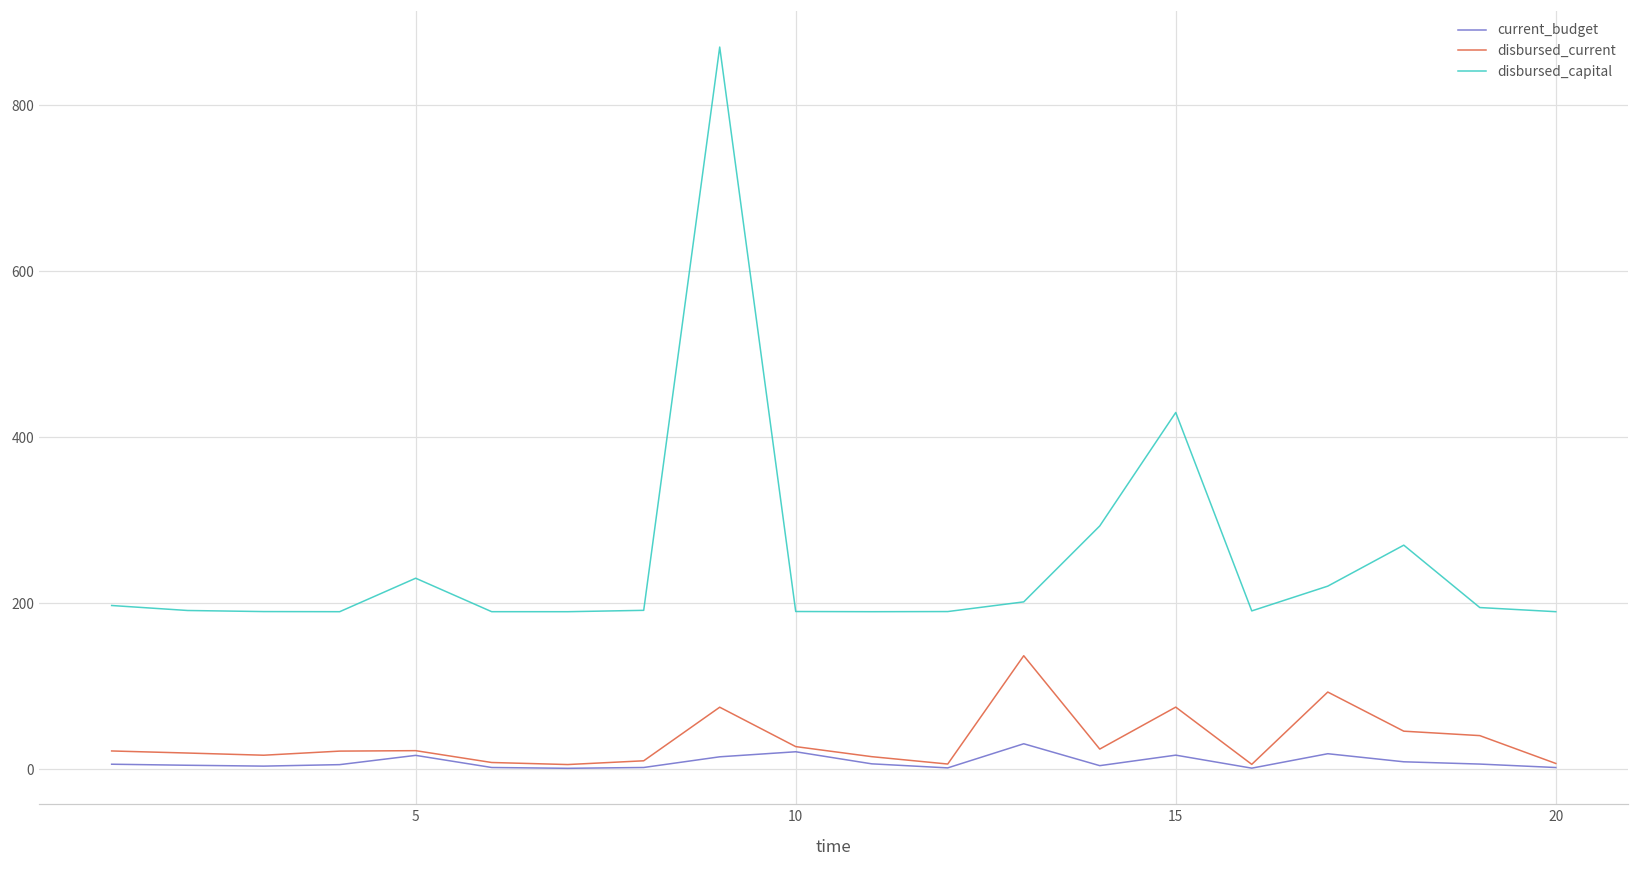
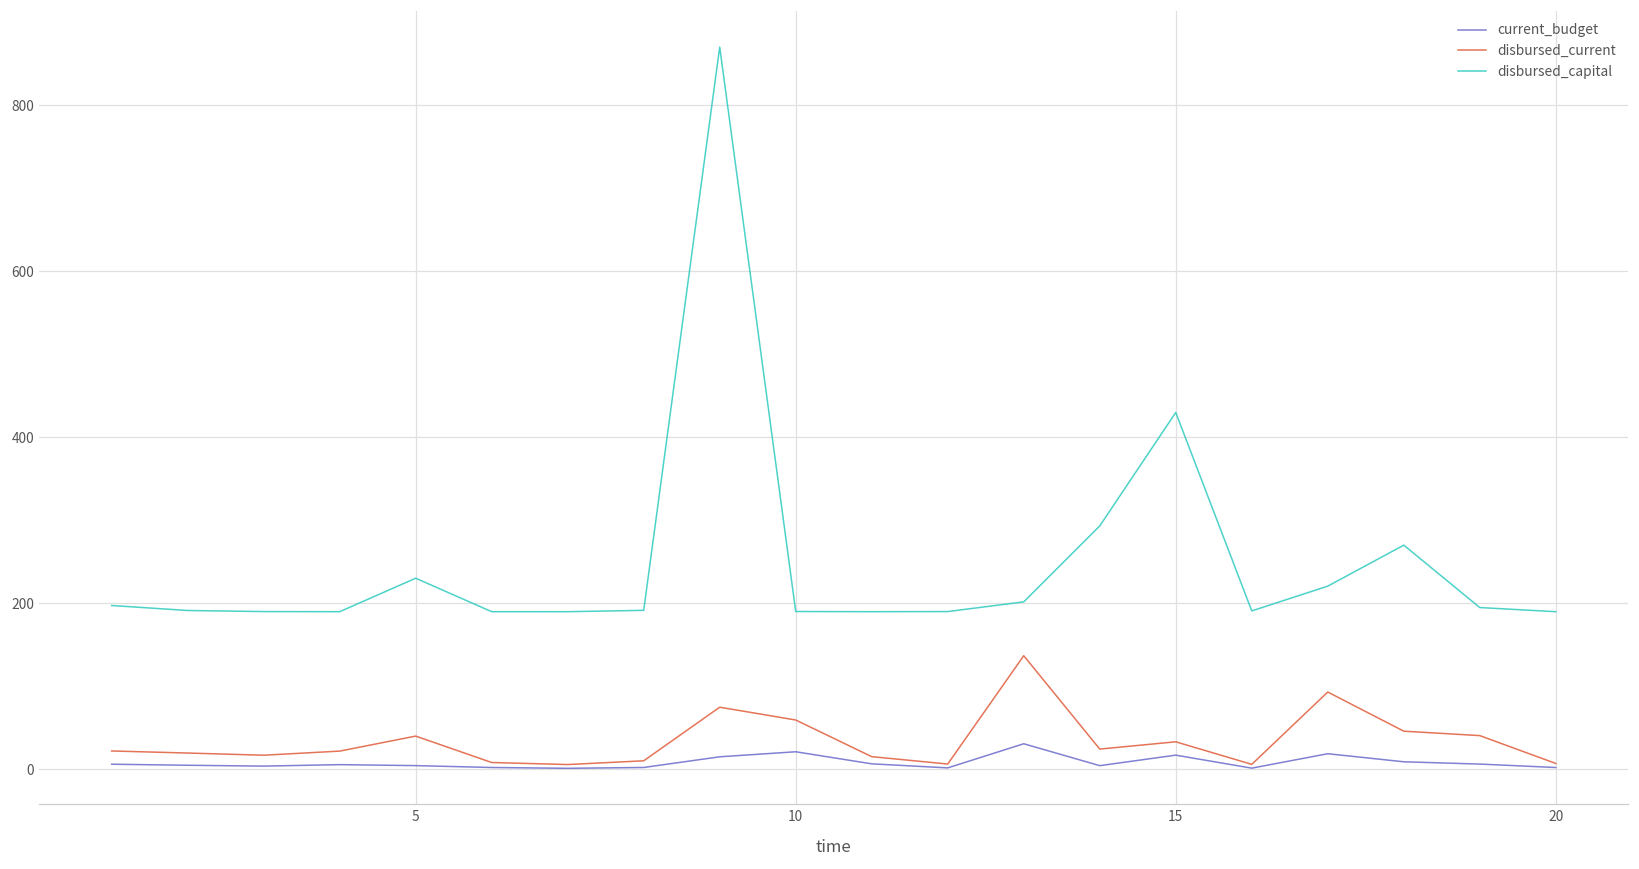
  {
    "current_budget": {
-     "5": 20,
+     "5": 0,
      "10": 20,
      "15": 20,
      "20": 0
    },
    "disbursed_current": {
-     "5": 20,
-     "10": 30,
-     "15": 80,
+     "5": 40,
+     "10": 60,
+     "15": 30,
      "20": 10
    },
    "disbursed_capital": {
      "5": 230,
      "10": 190,
      "15": 430,
      "20": 190
    }
  }
